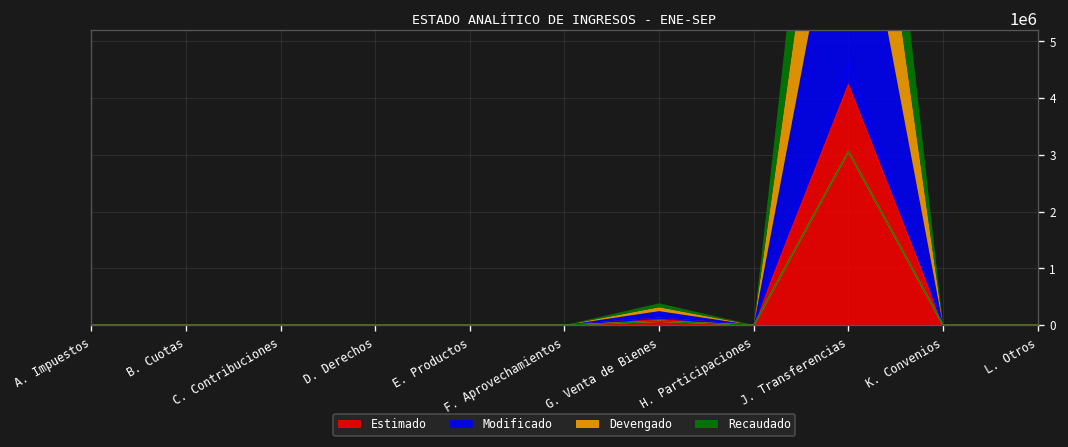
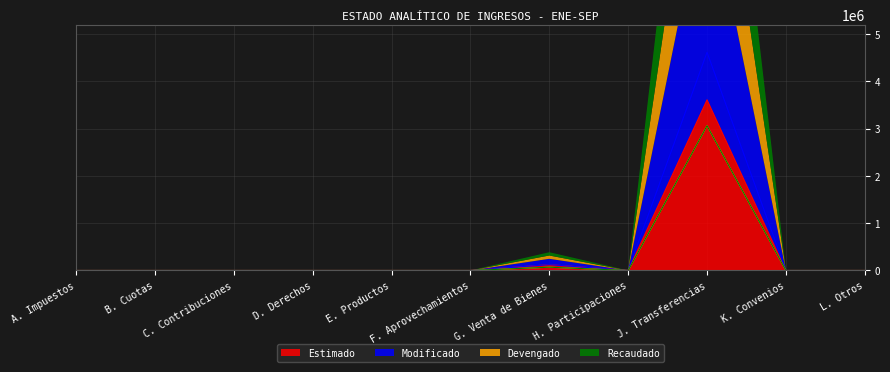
  {
    "Estimado": {
-     "J. Transferencias": 4200000
+     "J. Transferencias": 3600000
    },
    "Recaudado": {
      "G. Venta de Bienes": 100000
    }
  }
